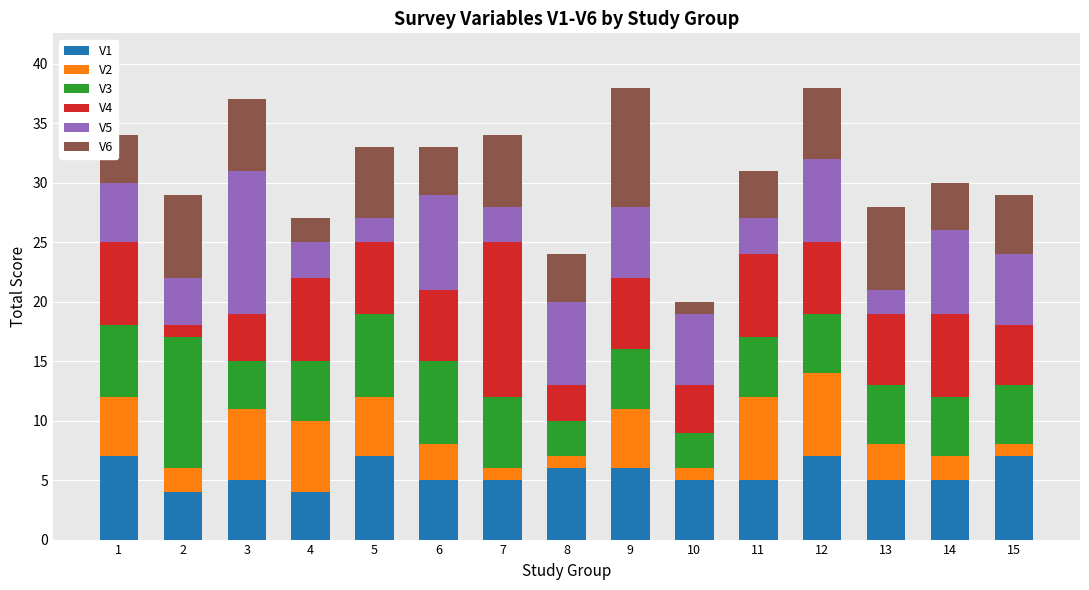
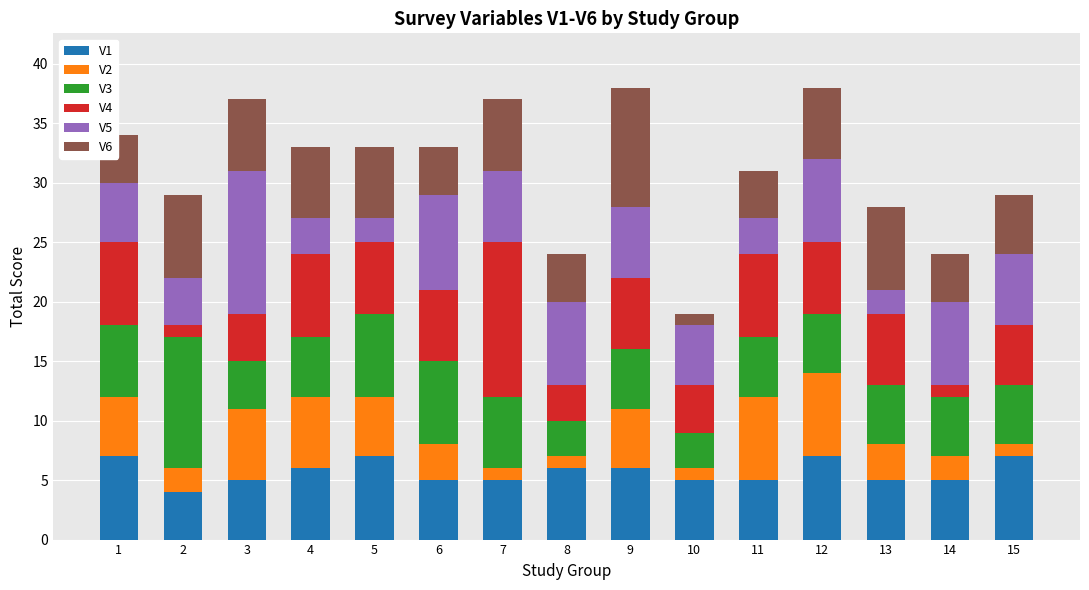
  {
    "V1": {
      "1": 7,
      "2": 4,
      "3": 5,
-     "4": 4,
+     "4": 6,
      "5": 7,
      "6": 5,
      "7": 5,
      "8": 6,
      "9": 6,
      "10": 5,
      "11": 5,
      "12": 7,
      "13": 5,
      "14": 5,
      "15": 7
    },
    "V2": {
      "1": 5,
      "2": 2,
      "3": 6,
      "4": 6,
      "5": 5,
      "6": 3,
      "7": 1,
      "8": 1,
      "9": 5,
      "10": 1,
      "11": 7,
      "12": 7,
      "13": 3,
      "14": 2,
      "15": 1
    },
    "V3": {
      "1": 6,
      "2": 11,
      "3": 4,
      "4": 5,
      "5": 7,
      "6": 7,
      "7": 6,
      "8": 3,
      "9": 5,
      "10": 3,
      "11": 5,
      "12": 5,
      "13": 5,
      "14": 5,
      "15": 5
    },
    "V4": {
      "1": 7,
      "2": 1,
      "3": 4,
      "4": 7,
      "5": 6,
      "6": 6,
      "7": 13,
      "8": 3,
      "9": 6,
      "10": 4,
      "11": 7,
      "12": 6,
      "13": 6,
-     "14": 7,
+     "14": 1,
      "15": 5
    },
    "V5": {
      "1": 5,
      "2": 4,
      "3": 12,
      "4": 3,
      "5": 2,
      "6": 8,
-     "7": 3,
+     "7": 6,
      "8": 7,
      "9": 6,
-     "10": 6,
+     "10": 5,
      "11": 3,
      "12": 7,
      "13": 2,
      "14": 7,
      "15": 6
    },
    "V6": {
      "1": 4,
      "2": 7,
      "3": 6,
-     "4": 2,
+     "4": 6,
      "5": 6,
      "6": 4,
      "7": 6,
      "8": 4,
      "9": 10,
      "10": 1,
      "11": 4,
      "12": 6,
      "13": 7,
      "14": 4,
      "15": 5
    }
  }
